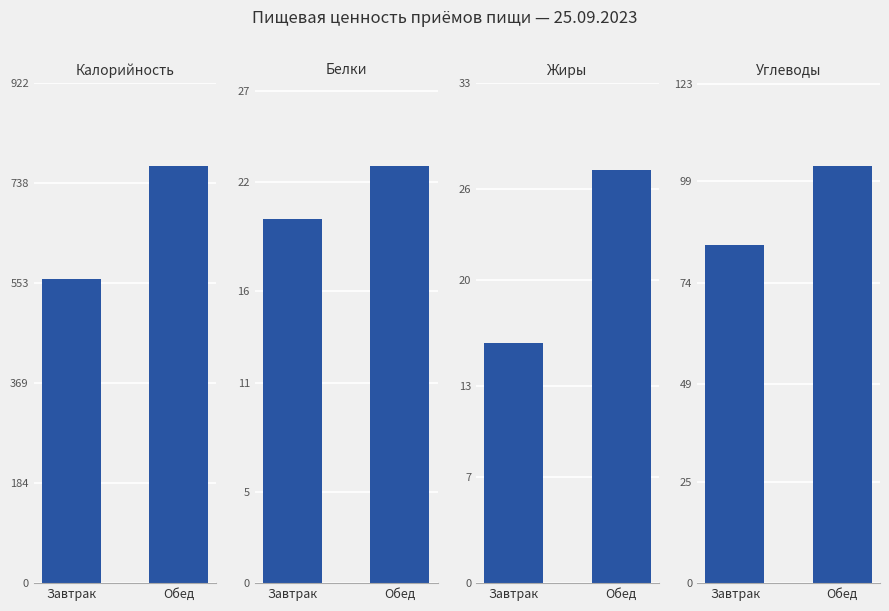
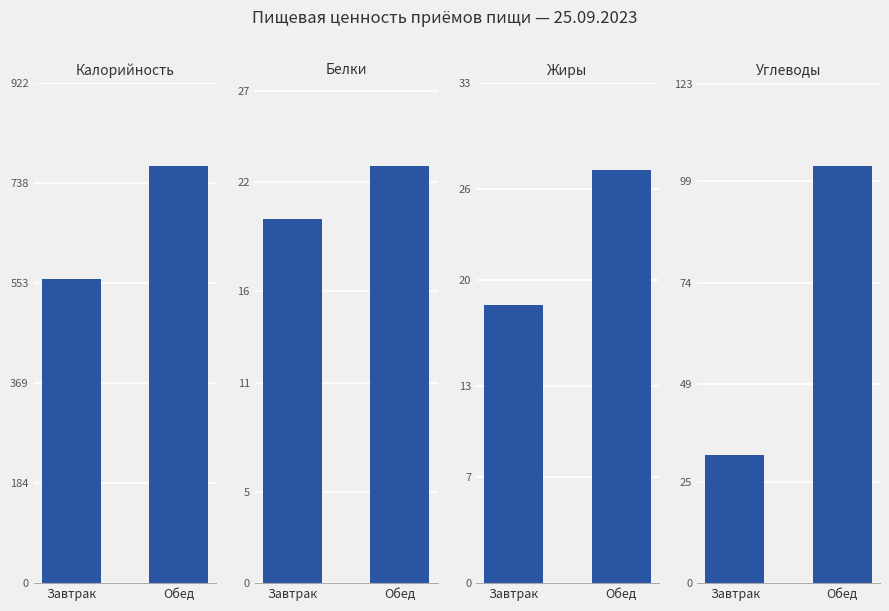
  {
    "Калорийность": {
      "Завтрак": 560,
      "Обед": 770
    },
    "Белки": {
      "Завтрак": 20.0,
      "Обед": 22.9
    },
    "Жиры": {
-     "Завтрак": 15.8,
+     "Завтрак": 18.4,
      "Обед": 27.3
    },
    "Углеводы": {
-     "Завтрак": 83,
+     "Завтрак": 32,
      "Обед": 103
    }
  }
